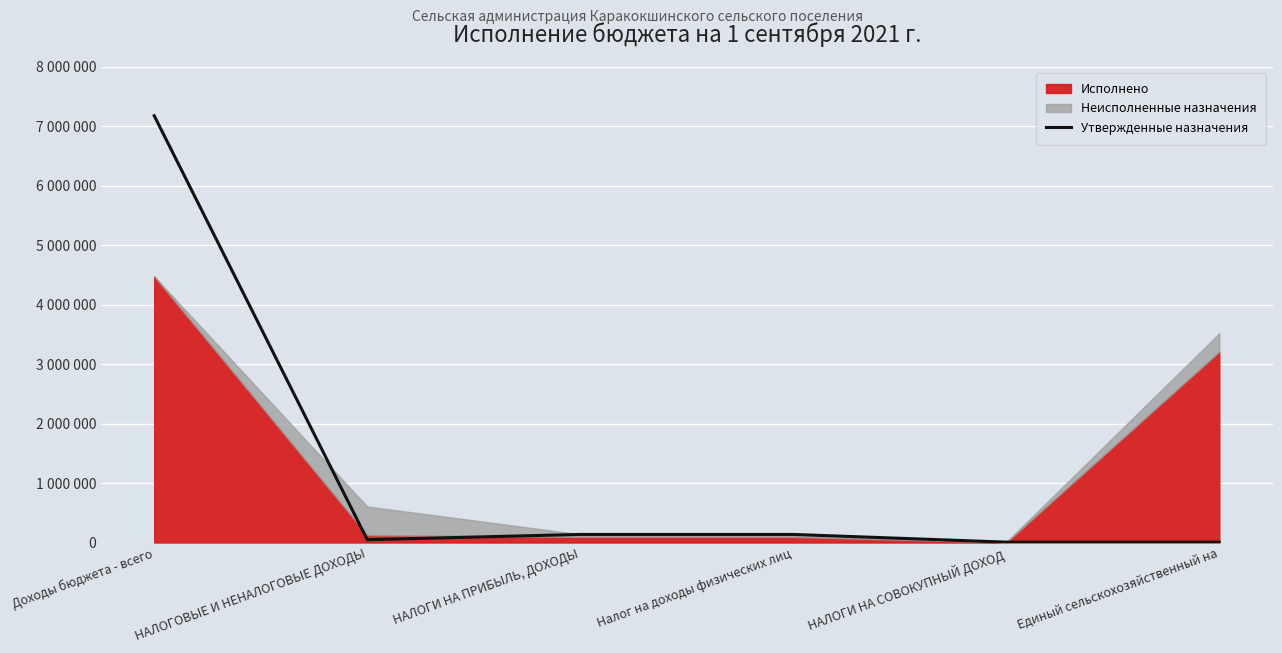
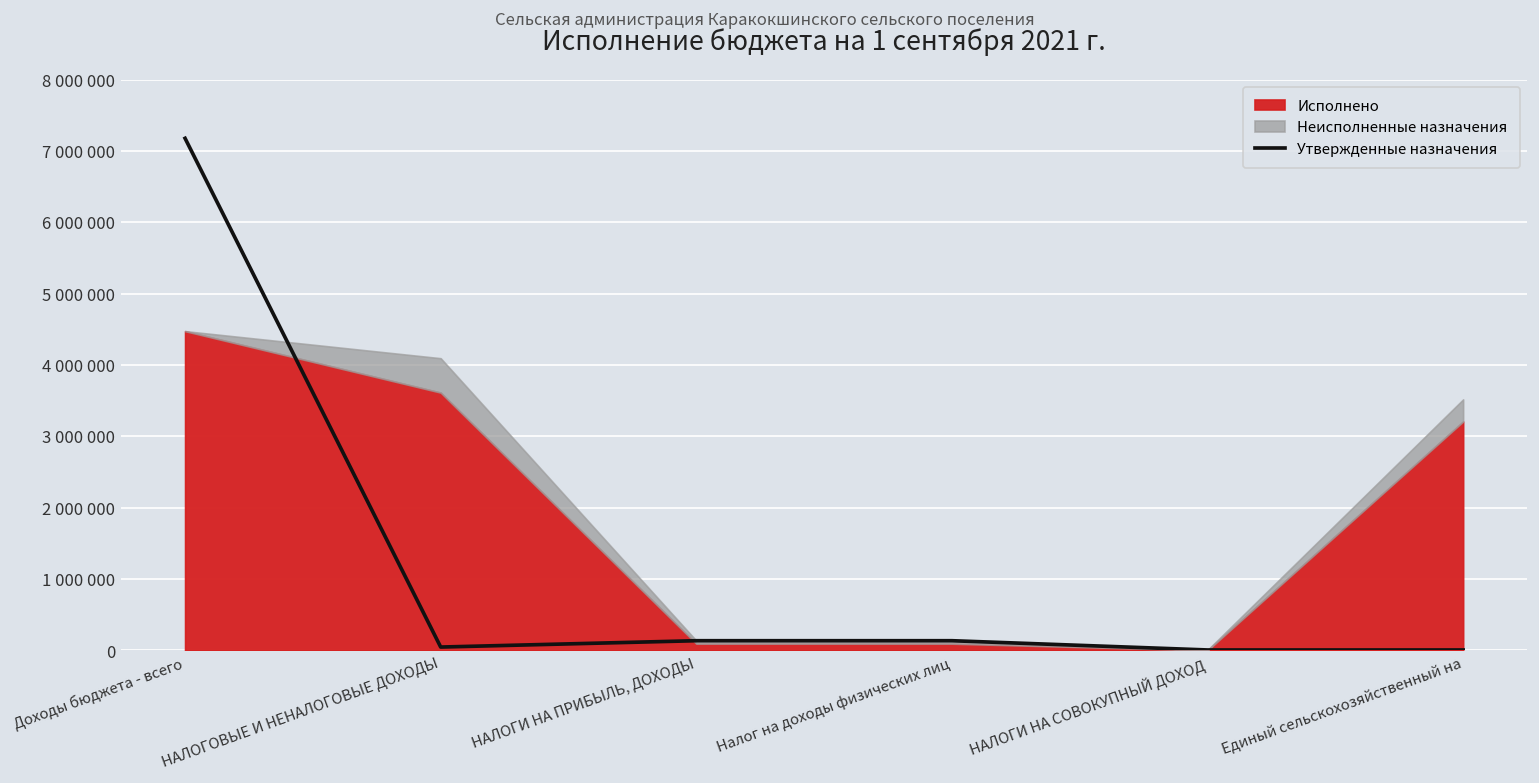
  {
    "Утвержденные назначения": {
      "Доходы бюджета - всего": 7200000,
      "НАЛОГОВЫЕ И НЕНАЛОГОВЫЕ ДОХОДЫ": 0,
      "Единый сельскохозяйственный на": 0
    },
    "Исполнено": {
-     "НАЛОГОВЫЕ И НЕНАЛОГОВЫЕ ДОХОДЫ": 100000,
+     "НАЛОГОВЫЕ И НЕНАЛОГОВЫЕ ДОХОДЫ": 3600000,
      "Единый сельскохозяйственный на": 3200000
    },
    "Неисполненные назначения": {
      "НАЛОГОВЫЕ И НЕНАЛОГОВЫЕ ДОХОДЫ": 500000,
      "Единый сельскохозяйственный на": 300000
    }
  }
